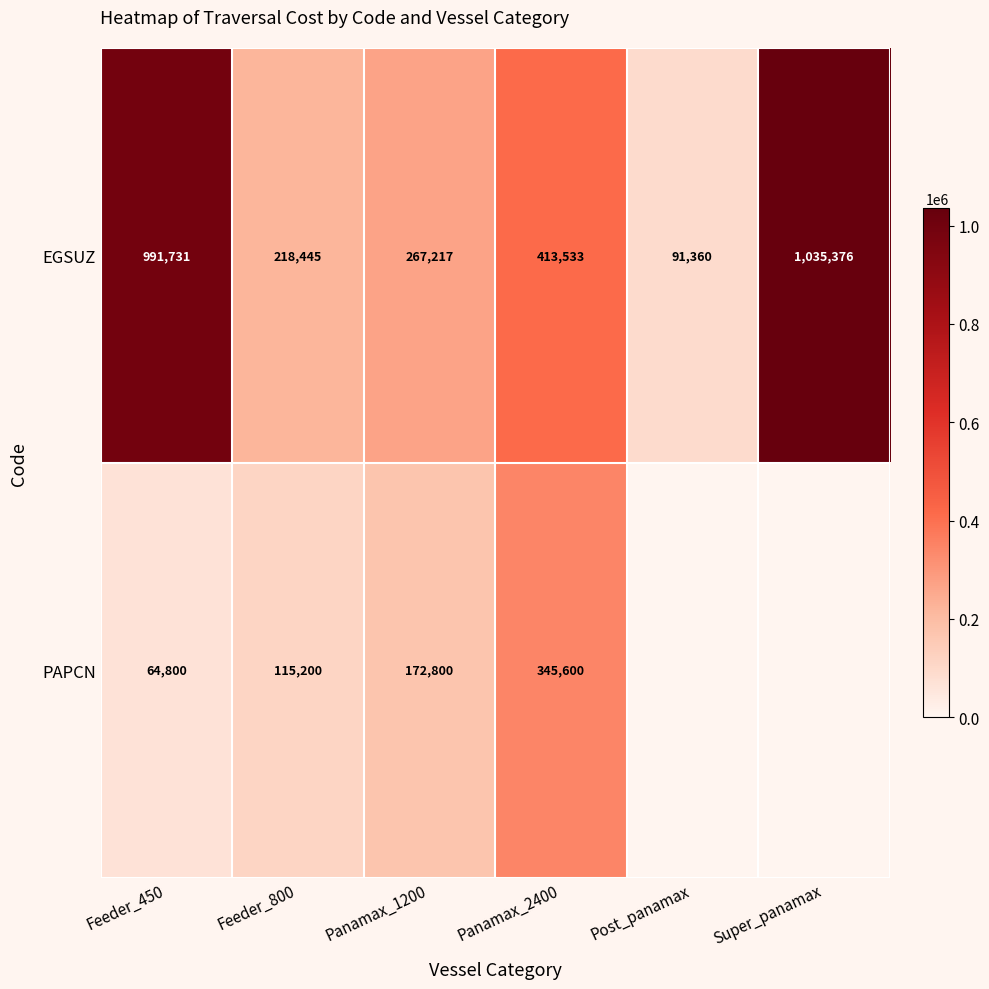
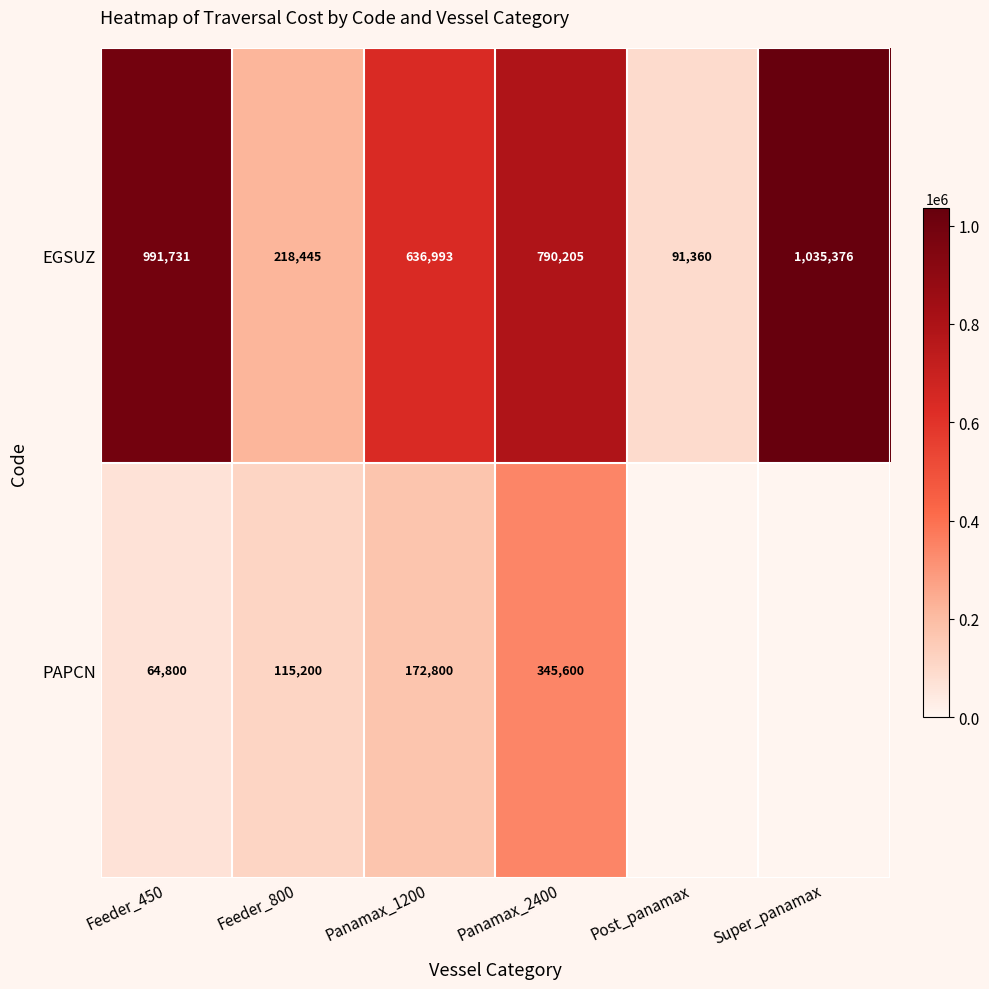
  {
    "EGSUZ": {
      "Feeder_450": "991,731",
      "Feeder_800": "218,445",
-     "Panamax_1200": "267,217",
-     "Panamax_2400": "413,533",
+     "Panamax_1200": "636,993",
+     "Panamax_2400": "790,205",
      "Post_panamax": "91,360",
      "Super_panamax": "1,035,376"
    },
    "PAPCN": {
      "Feeder_450": "64,800",
      "Feeder_800": "115,200",
      "Panamax_1200": "172,800",
      "Panamax_2400": "345,600"
    }
  }
